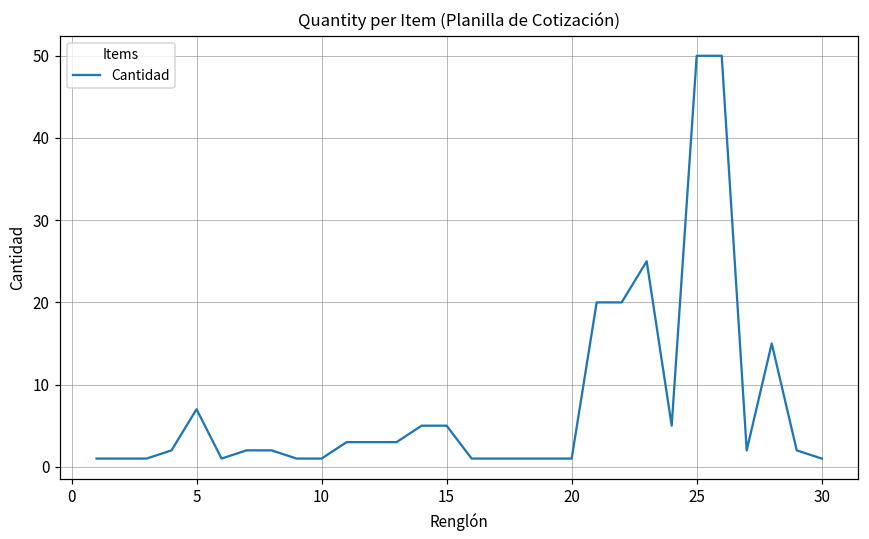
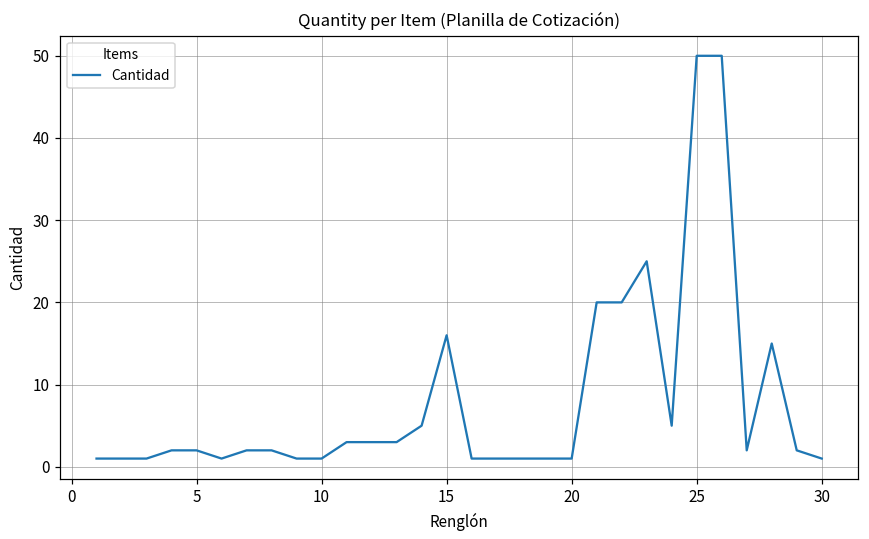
  {
-   "5": 7,
+   "5": 2,
    "10": 1,
-   "15": 5,
+   "15": 16,
    "20": 1,
    "25": 50,
    "30": 1
  }
